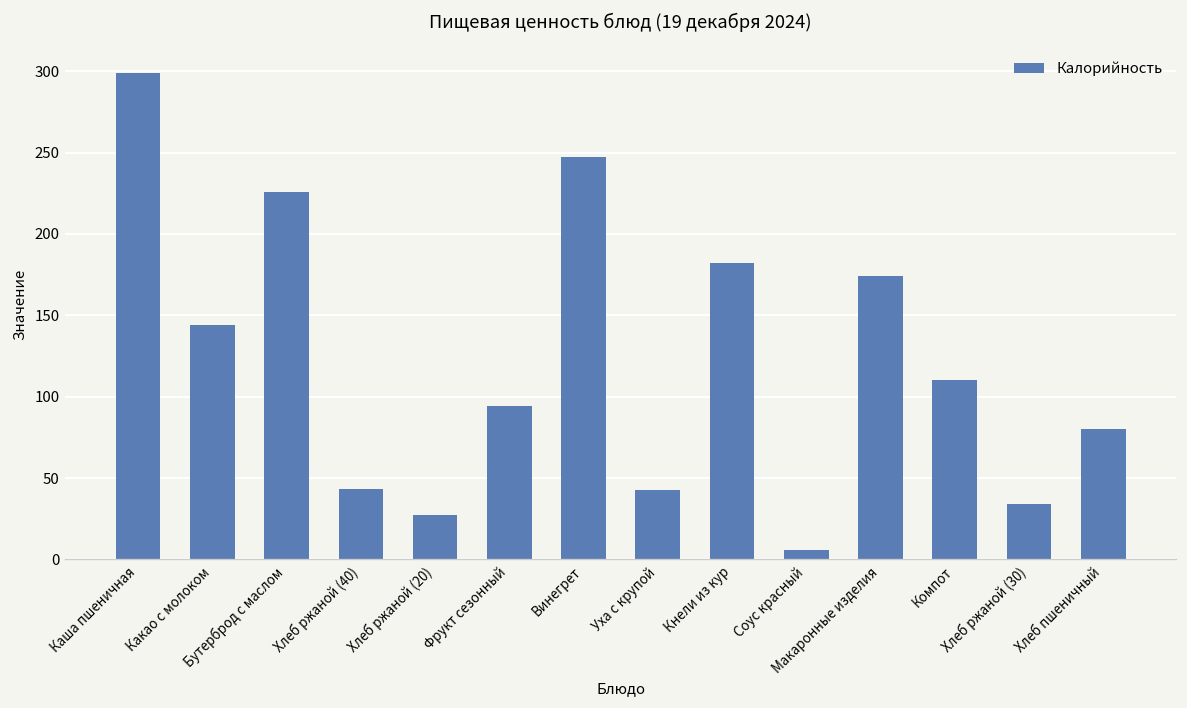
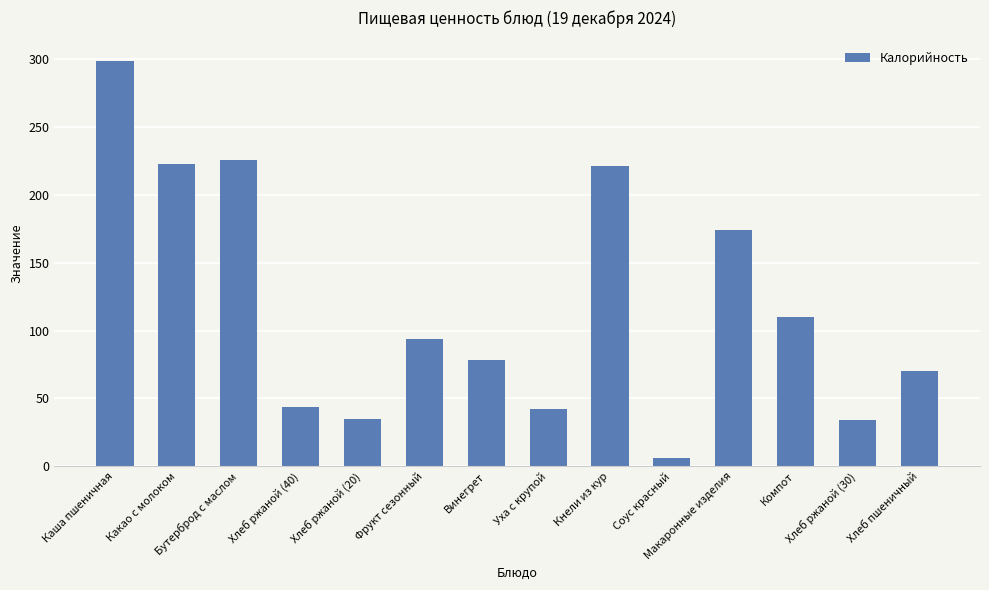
  {
    "Каша пшеничная": 299,
-   "Какао с молоком": 144,
+   "Какао с молоком": 223,
    "Бутерброд с маслом": 226,
    "Хлеб ржаной (40)": 44,
-   "Хлеб ржаной (20)": 28,
+   "Хлеб ржаной (20)": 35,
    "Фрукт сезонный": 94,
-   "Винегрет": 247,
+   "Винегрет": 78,
    "Уха с крупой": 42,
-   "Кнели из кур": 182,
+   "Кнели из кур": 221,
    "Соус красный": 6,
    "Макаронные изделия": 174,
    "Компот": 110,
    "Хлеб ржаной (30)": 34,
-   "Хлеб пшеничный": 80
+   "Хлеб пшеничный": 71
  }
